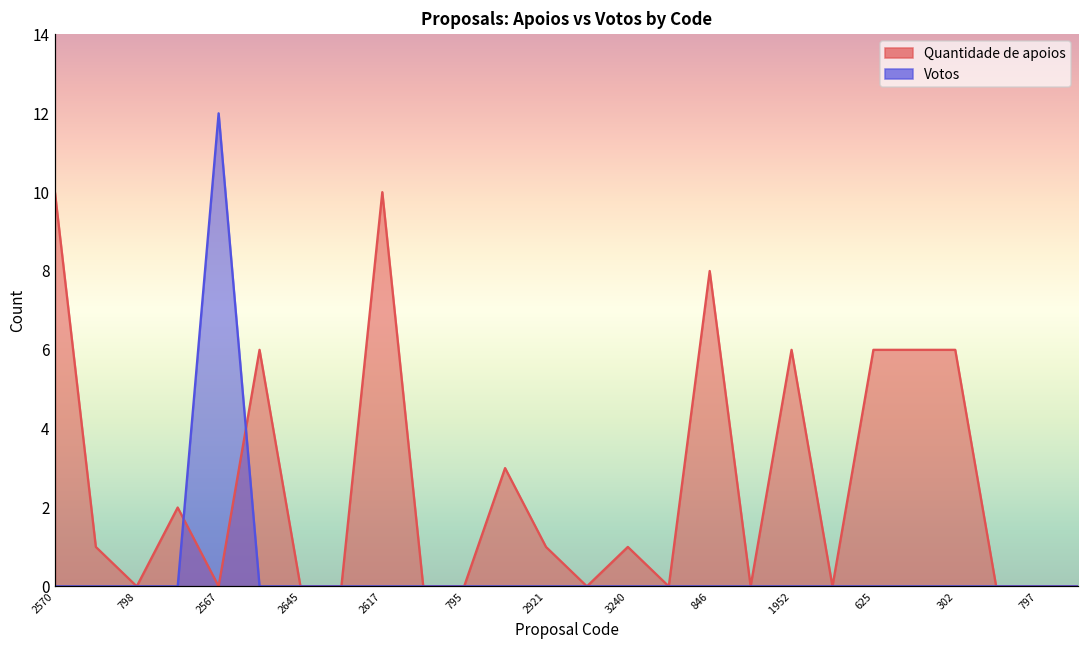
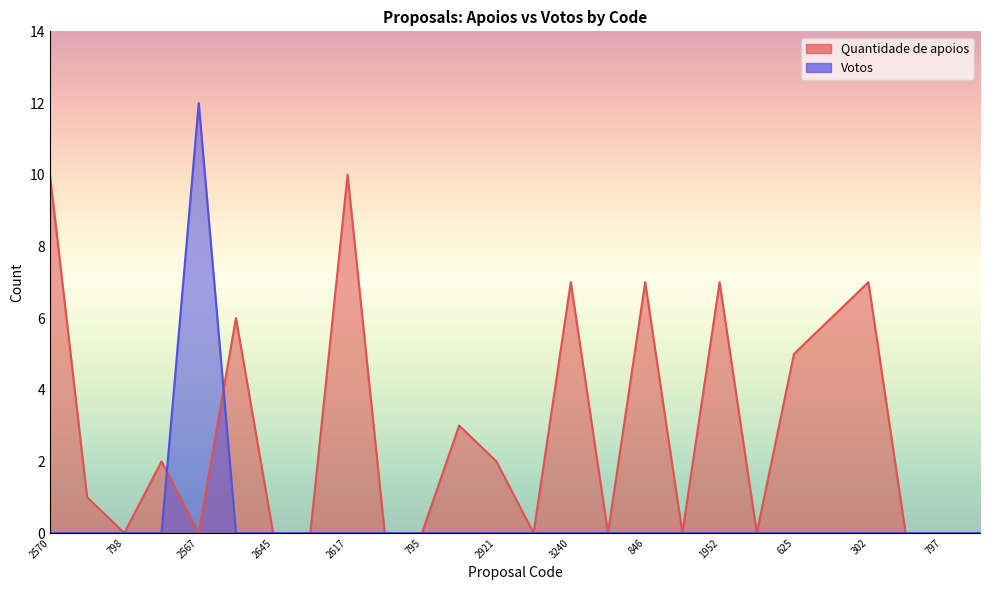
  {
    "Quantidade de apoios": {
      "2570": 10,
      "2567": 0,
      "2617": 10,
-     "2921": 1,
-     "3240": 1,
-     "846": 8,
-     "1952": 6,
-     "625": 6,
-     "302": 6
+     "2921": 2,
+     "3240": 7,
+     "846": 7,
+     "1952": 7,
+     "625": 5,
+     "302": 7
    },
    "Votos": {
      "2570": 0,
      "2567": 12,
      "2617": 0,
      "2921": 0,
      "3240": 0,
      "846": 0,
      "1952": 0,
      "625": 0,
      "302": 0
    }
  }
